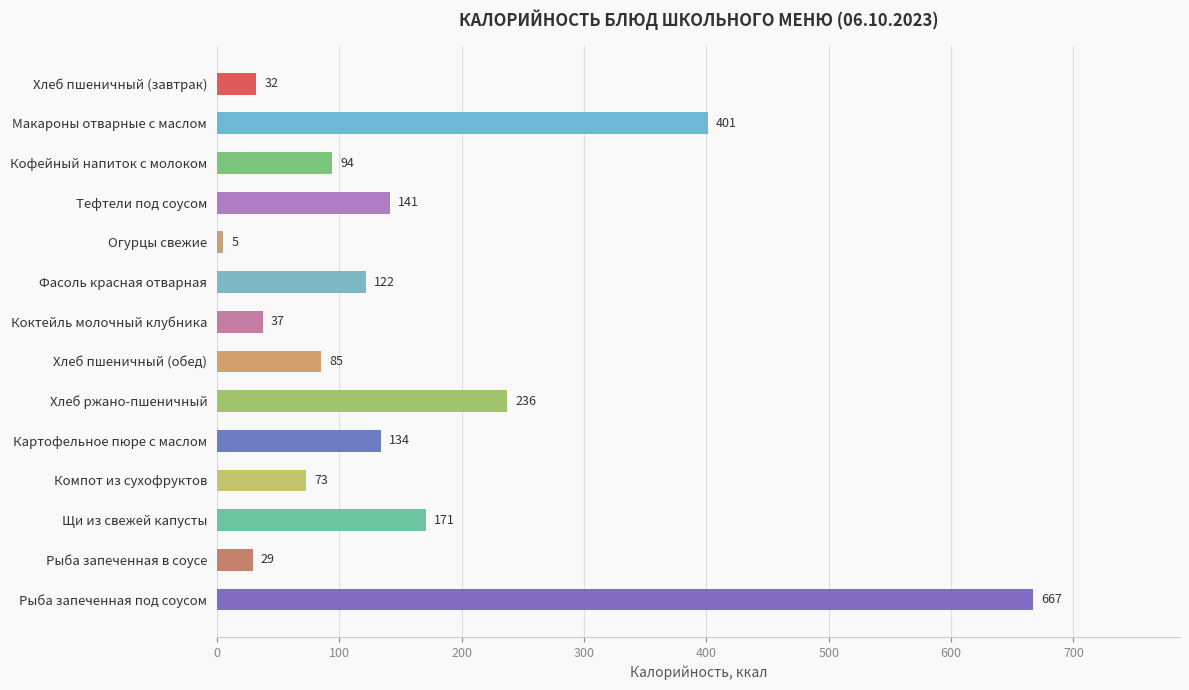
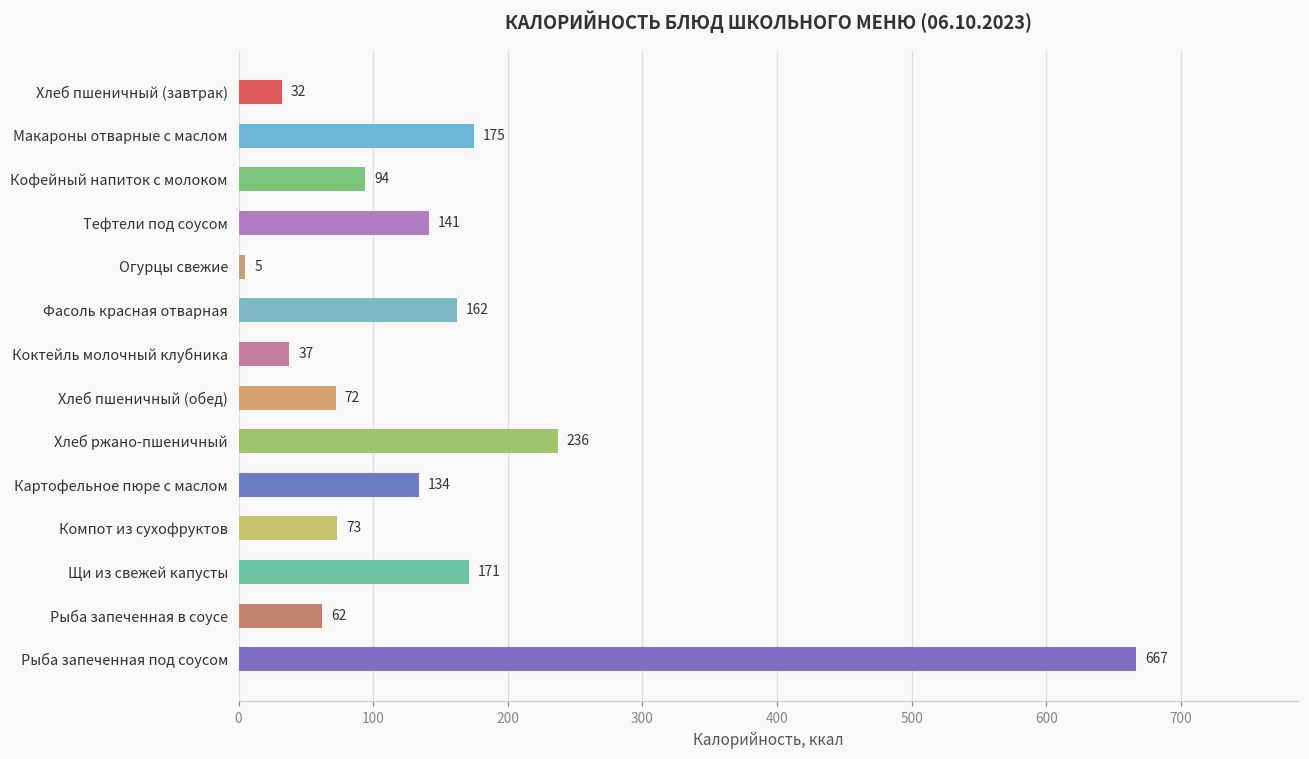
  {
    "Хлеб пшеничный (завтрак)": 32,
-   "Макароны отварные с маслом": 401,
+   "Макароны отварные с маслом": 175,
    "Кофейный напиток с молоком": 94,
    "Тефтели под соусом": 141,
    "Огурцы свежие": 5,
-   "Фасоль красная отварная": 122,
+   "Фасоль красная отварная": 162,
    "Коктейль молочный клубника": 37,
-   "Хлеб пшеничный (обед)": 85,
+   "Хлеб пшеничный (обед)": 72,
    "Картофельное пюре с маслом": 134,
    "Компот из сухофруктов": 73,
    "Щи из свежей капусты": 171,
-   "Рыба запеченная в соусе": 29,
+   "Рыба запеченная в соусе": 62,
    "Рыба запеченная под соусом": 667
  }
